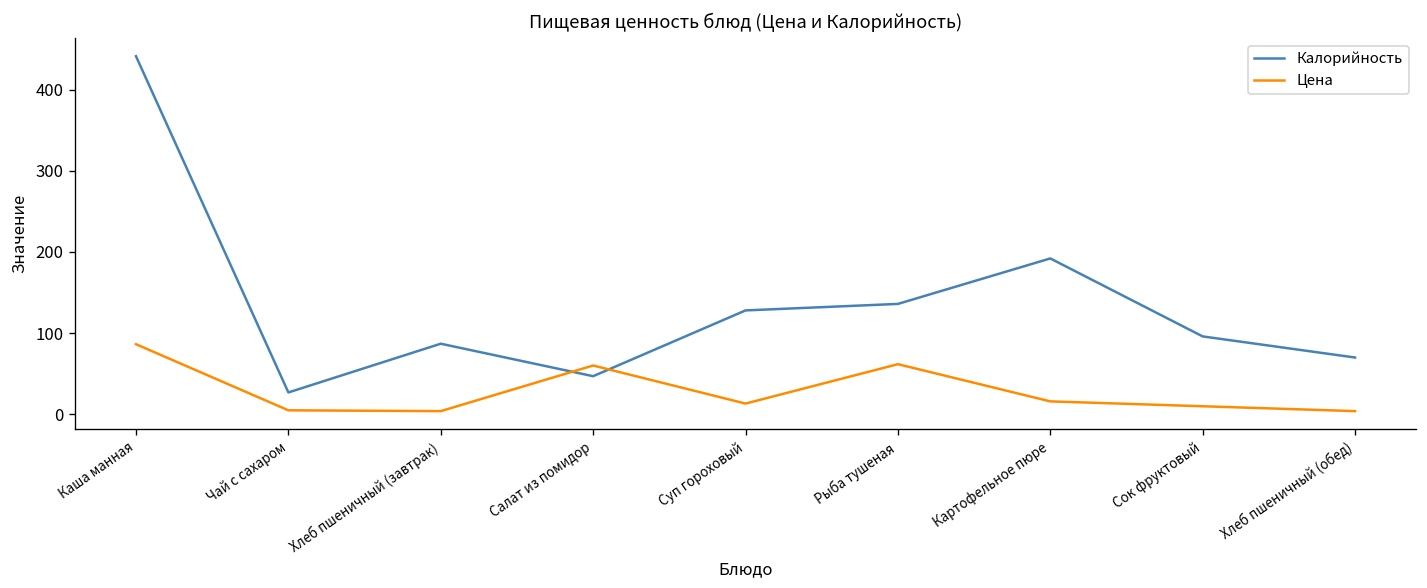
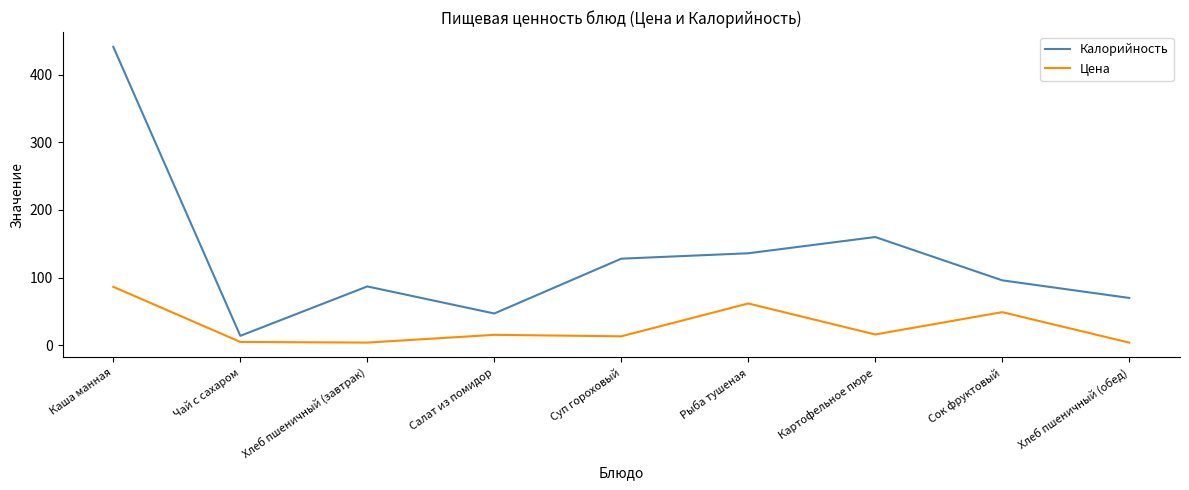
  {
    "Калорийность": {
      "Каша манная": 440,
-     "Чай с сахаром": 30,
+     "Чай с сахаром": 10,
      "Хлеб пшеничный (завтрак)": 90,
      "Салат из помидор": 50,
      "Суп гороховый": 130,
      "Рыба тушеная": 140,
-     "Картофельное пюре": 190,
+     "Картофельное пюре": 160,
      "Сок фруктовый": 100,
      "Хлеб пшеничный (обед)": 70
    },
    "Цена": {
      "Каша манная": 90,
      "Чай с сахаром": 10,
      "Хлеб пшеничный (завтрак)": 0,
-     "Салат из помидор": 60,
+     "Салат из помидор": 20,
      "Суп гороховый": 10,
      "Рыба тушеная": 60,
      "Картофельное пюре": 20,
-     "Сок фруктовый": 10,
+     "Сок фруктовый": 50,
      "Хлеб пшеничный (обед)": 0
    }
  }
